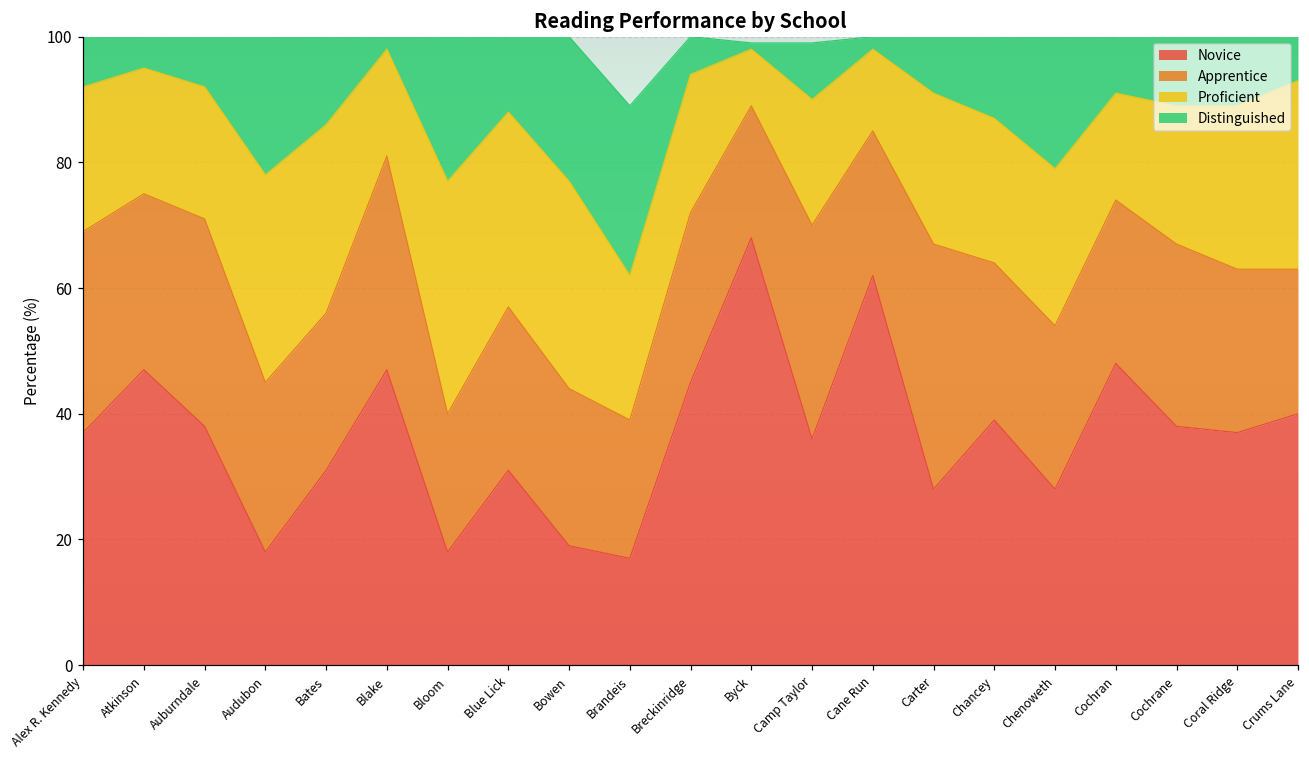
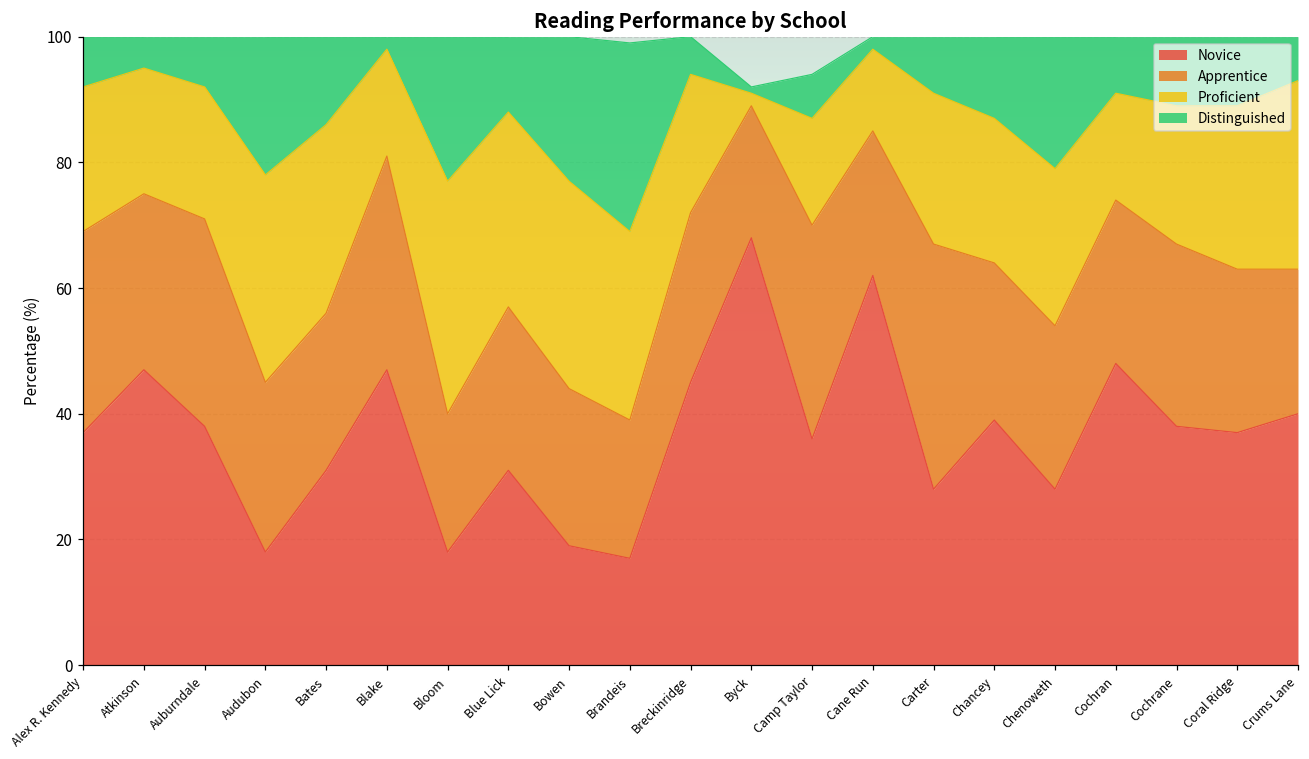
  {
    "Proficient": {
      "Alex R. Kennedy": 23,
      "Atkinson": 20,
      "Auburndale": 21,
      "Audubon": 33,
      "Bates": 30,
      "Blake": 17,
      "Bloom": 37,
      "Blue Lick": 31,
      "Bowen": 33,
-     "Brandeis": 23,
+     "Brandeis": 30,
      "Breckinridge": 22,
-     "Byck": 9,
-     "Camp Taylor": 20,
+     "Byck": 2,
+     "Camp Taylor": 17,
      "Cane Run": 13,
      "Carter": 24,
      "Chancey": 23,
      "Chenoweth": 25,
      "Cochran": 17,
      "Crums Lane": 30
    },
    "Distinguished": {
      "Atkinson": 5,
      "Auburndale": 8,
      "Audubon": 22,
      "Blake": 2,
      "Blue Lick": 12,
      "Bowen": 23,
-     "Brandeis": 27,
+     "Brandeis": 30,
      "Breckinridge": 6,
      "Byck": 1,
-     "Camp Taylor": 9,
+     "Camp Taylor": 7,
      "Cane Run": 2,
      "Carter": 9,
      "Chancey": 13,
      "Cochran": 9,
      "Cochrane": 11,
      "Coral Ridge": 11,
      "Crums Lane": 7
    }
  }
